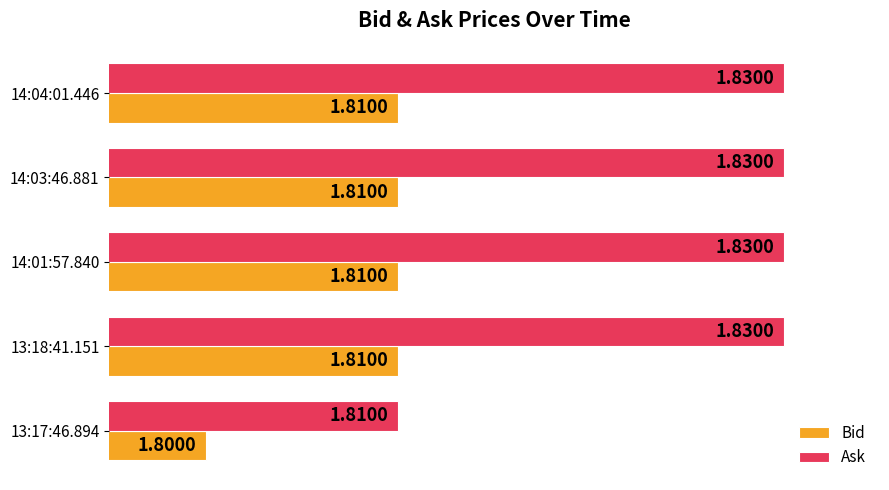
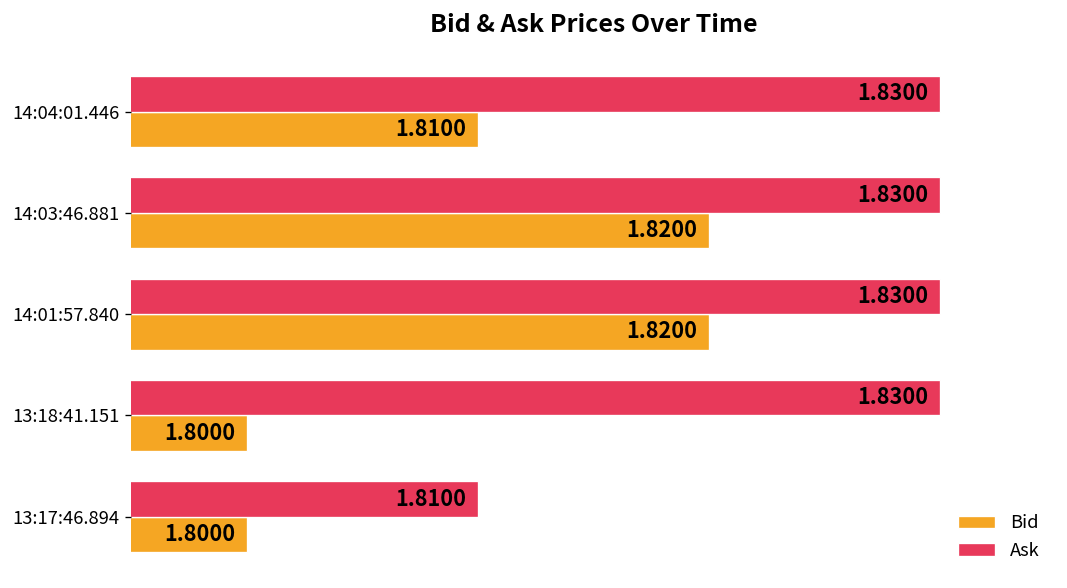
  {
    "Bid": {
      "14:04:01.446": 1.8100,
-     "14:03:46.881": 1.8100,
-     "14:01:57.840": 1.8100,
-     "13:18:41.151": 1.8100,
+     "14:03:46.881": 1.8200,
+     "14:01:57.840": 1.8200,
+     "13:18:41.151": 1.8000,
      "13:17:46.894": 1.8000
    },
    "Ask": {
      "14:04:01.446": 1.8300,
      "14:03:46.881": 1.8300,
      "14:01:57.840": 1.8300,
      "13:18:41.151": 1.8300,
      "13:17:46.894": 1.8100
    }
  }
